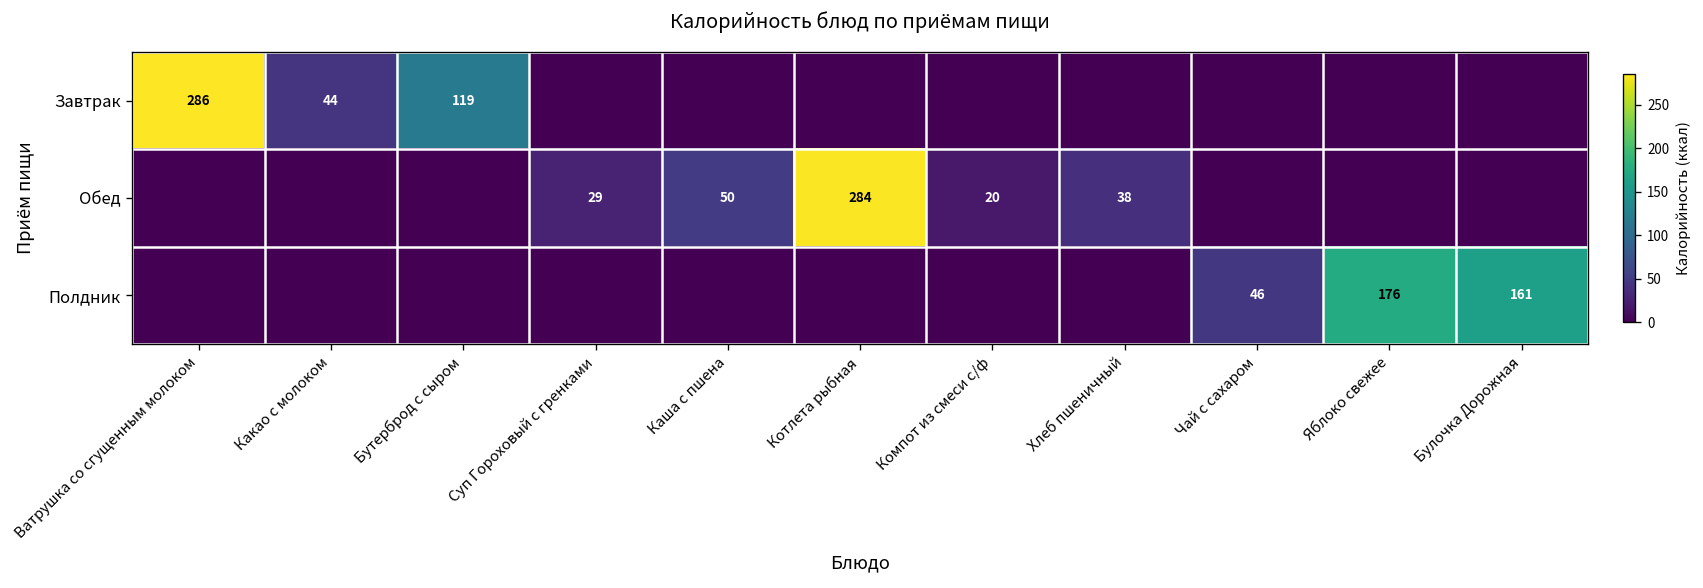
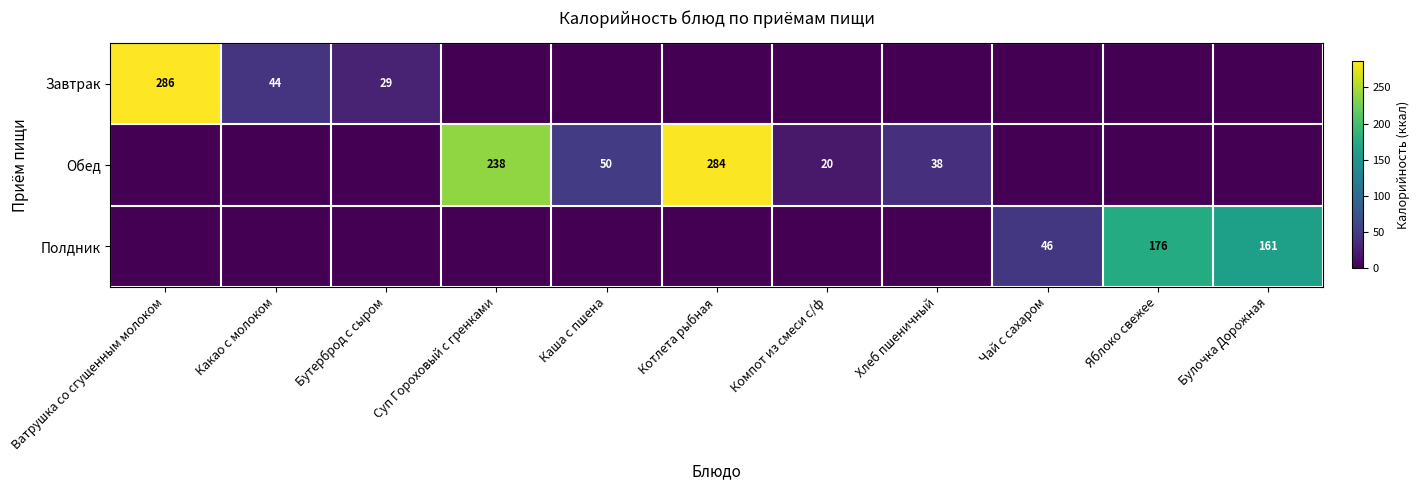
  {
    "Завтрак": {
      "Ватрушка со сгущенным молоком": 286,
      "Какао с молоком": 44,
-     "Бутерброд с сыром": 119
+     "Бутерброд с сыром": 29
    },
    "Обед": {
-     "Суп Гороховый с гренками": 29,
+     "Суп Гороховый с гренками": 238,
      "Каша с пшена": 50,
      "Котлета рыбная": 284,
      "Компот из смеси с/ф": 20,
      "Хлеб пшеничный": 38
    },
    "Полдник": {
      "Чай с сахаром": 46,
      "Яблоко свежее": 176,
      "Булочка Дорожная": 161
    }
  }
